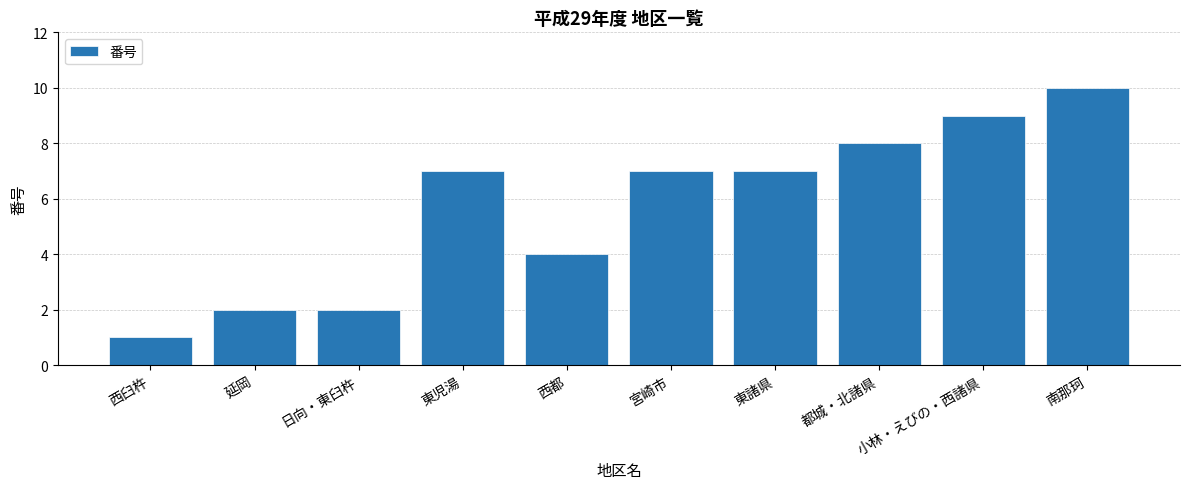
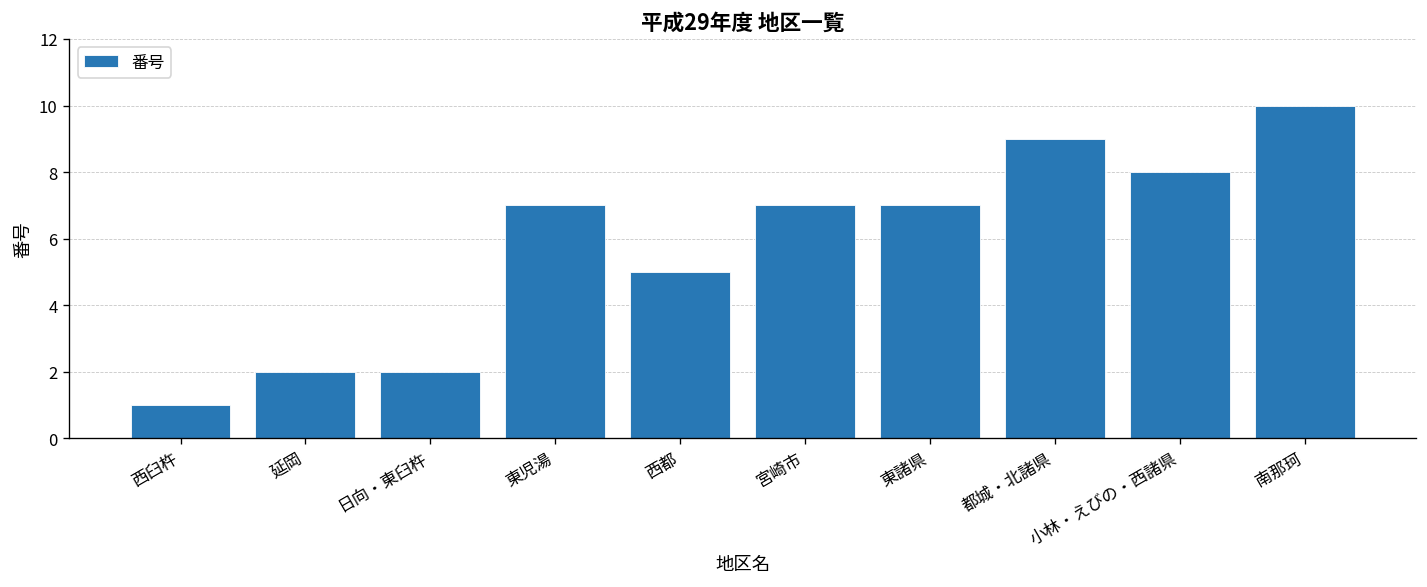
  {
    "西臼杵": 1,
    "延岡": 2,
    "日向・東臼杵": 2,
    "東児湯": 7,
-   "西都": 4,
+   "西都": 5,
    "宮崎市": 7,
    "東諸県": 7,
-   "都城・北諸県": 8,
-   "小林・えびの・西諸県": 9,
+   "都城・北諸県": 9,
+   "小林・えびの・西諸県": 8,
    "南那珂": 10
  }
